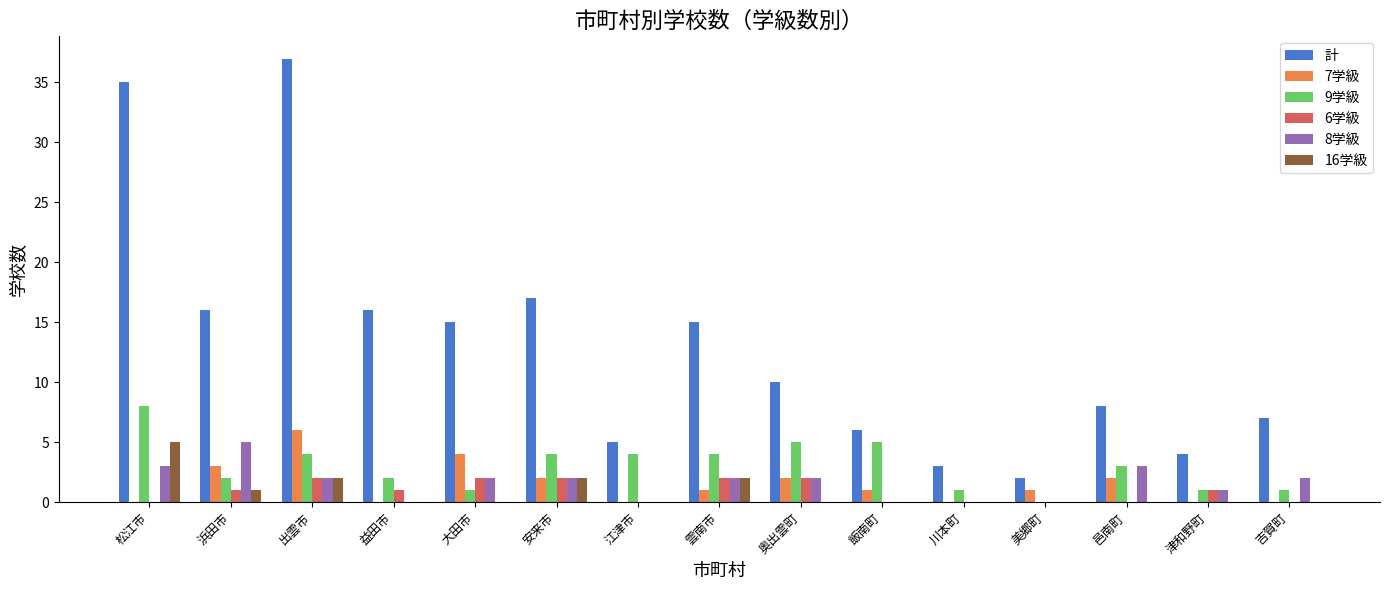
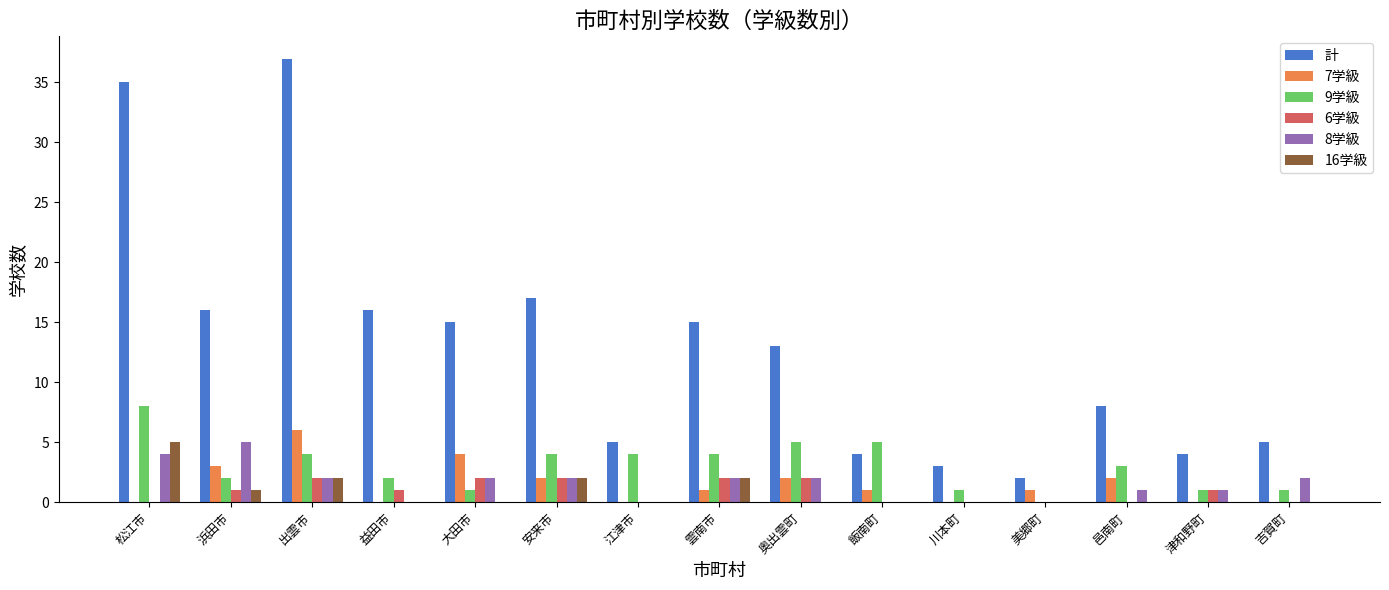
  {
    "計": {
      "松江市": 35,
      "浜田市": 16,
      "出雲市": 37,
      "益田市": 16,
      "大田市": 15,
      "安来市": 17,
      "江津市": 5,
      "雲南市": 15,
-     "奥出雲町": 10,
-     "飯南町": 6,
+     "奥出雲町": 13,
+     "飯南町": 4,
      "川本町": 3,
      "美郷町": 2,
      "邑南町": 8,
      "津和野町": 4,
-     "吉賀町": 7
+     "吉賀町": 5
    },
    "9学級": {
      "松江市": 8,
      "浜田市": 2,
      "出雲市": 4,
      "益田市": 2,
      "大田市": 1,
      "安来市": 4,
      "江津市": 4,
      "雲南市": 4,
      "奥出雲町": 5,
      "飯南町": 5,
      "川本町": 1,
      "美郷町": 0,
      "邑南町": 3,
      "津和野町": 1,
      "吉賀町": 1
    },
    "8学級": {
-     "松江市": 3,
+     "松江市": 4,
      "浜田市": 5,
      "出雲市": 2,
      "益田市": 0,
      "大田市": 2,
      "安来市": 2,
      "江津市": 0,
      "雲南市": 2,
      "奥出雲町": 2,
      "飯南町": 0,
      "川本町": 0,
      "美郷町": 0,
-     "邑南町": 3,
+     "邑南町": 1,
      "津和野町": 1,
      "吉賀町": 2
    },
    "16学級": {
      "松江市": 5,
      "浜田市": 1,
      "出雲市": 2,
      "益田市": 0,
      "大田市": 0,
      "安来市": 2,
      "江津市": 0,
      "雲南市": 2,
      "奥出雲町": 0,
      "飯南町": 0,
      "川本町": 0,
      "美郷町": 0,
      "邑南町": 0,
      "津和野町": 0,
      "吉賀町": 0
    }
  }
